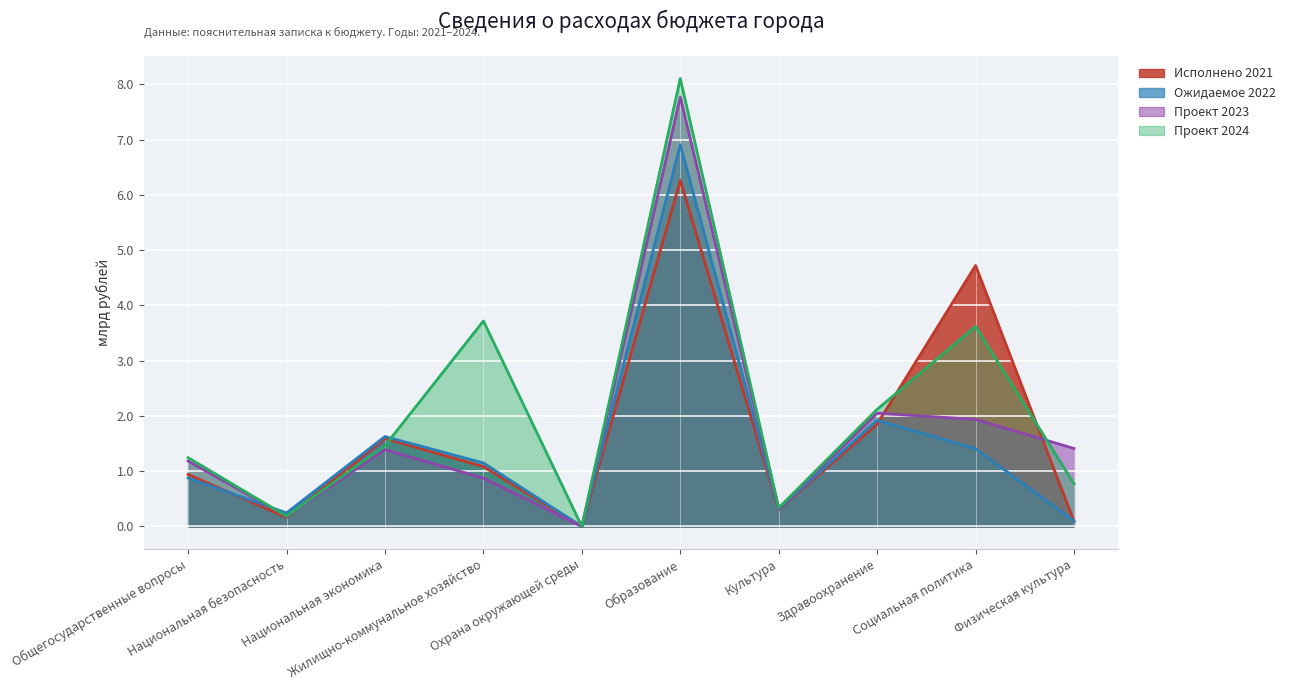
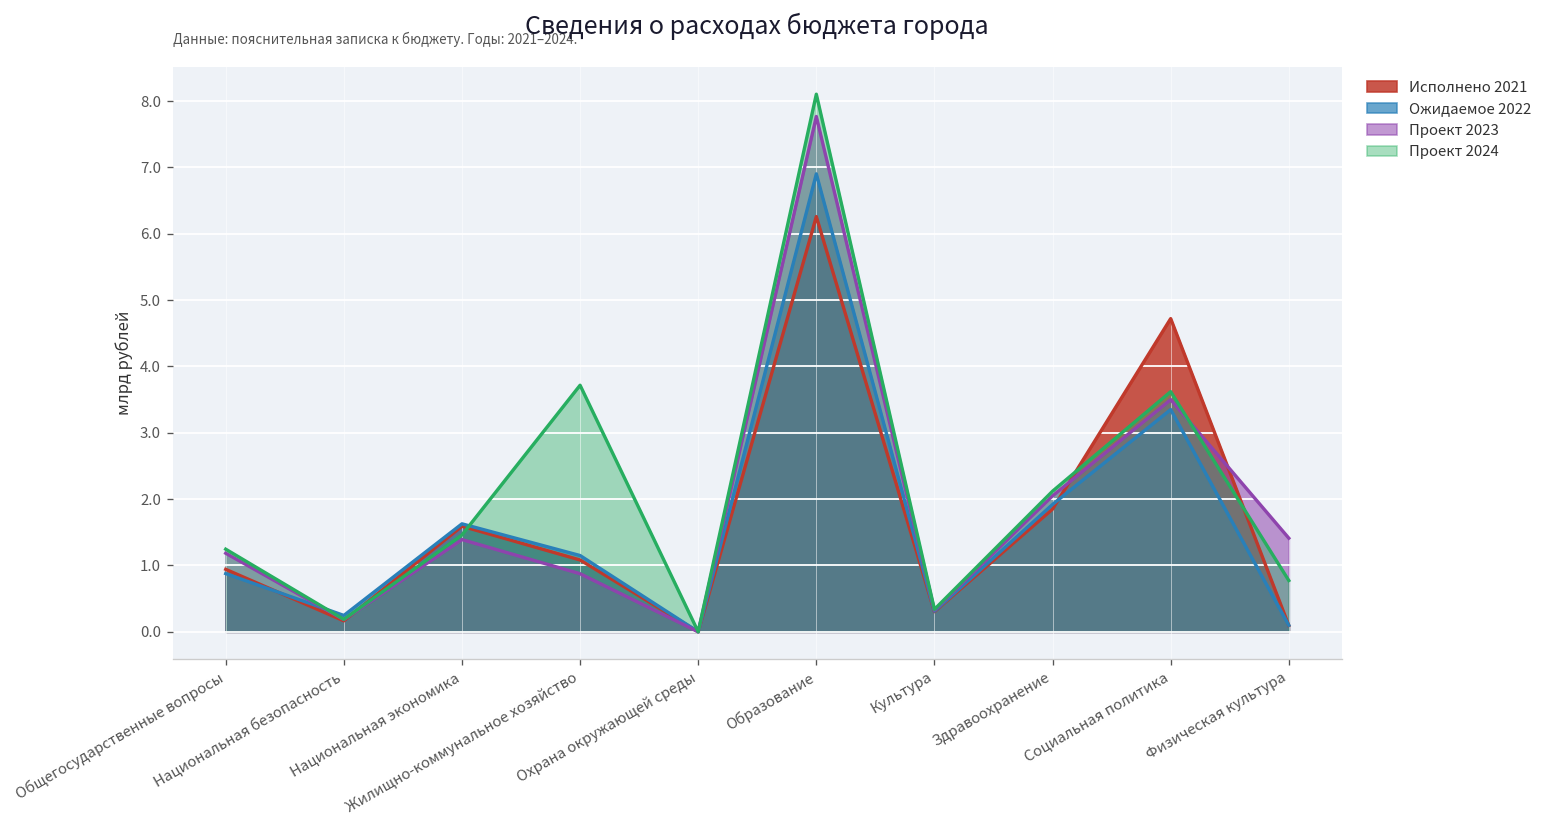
  {
    "Исполнено 2021": {
      "Общегосударственные вопросы": 0.9,
      "Жилищно-коммунальное хозяйство": 1.1,
      "Образование": 6.3,
      "Здравоохранение": 1.9,
      "Социальная политика": 4.7
    },
    "Ожидаемое 2022": {
      "Общегосударственные вопросы": 0.9,
      "Национальная безопасность": 0.2,
      "Жилищно-коммунальное хозяйство": 1.1,
      "Образование": 6.9,
      "Здравоохранение": 1.9,
-     "Социальная политика": 1.4
+     "Социальная политика": 3.4
    },
    "Проект 2023": {
      "Общегосударственные вопросы": 1.2,
      "Национальная экономика": 1.4,
      "Жилищно-коммунальное хозяйство": 0.9,
      "Образование": 7.8,
      "Здравоохранение": 2.1,
-     "Социальная политика": 1.9,
+     "Социальная политика": 3.5,
      "Физическая культура": 1.4
    },
    "Проект 2024": {
      "Общегосударственные вопросы": 1.2,
      "Национальная экономика": 1.5,
      "Жилищно-коммунальное хозяйство": 3.7,
      "Образование": 8.1,
      "Здравоохранение": 2.1,
      "Социальная политика": 3.6,
      "Физическая культура": 0.8
    }
  }
